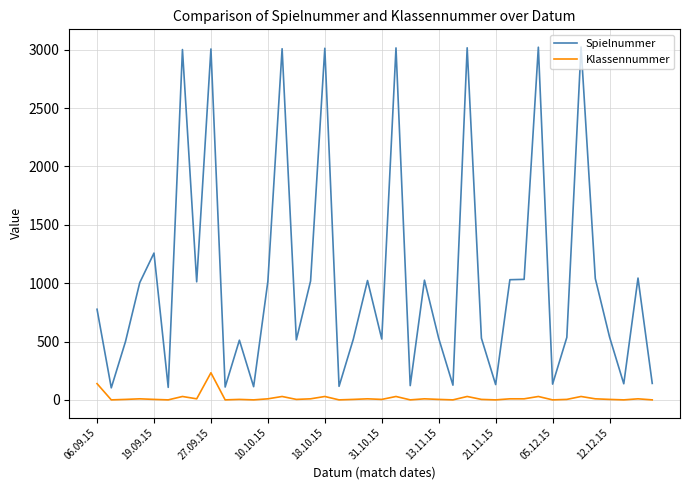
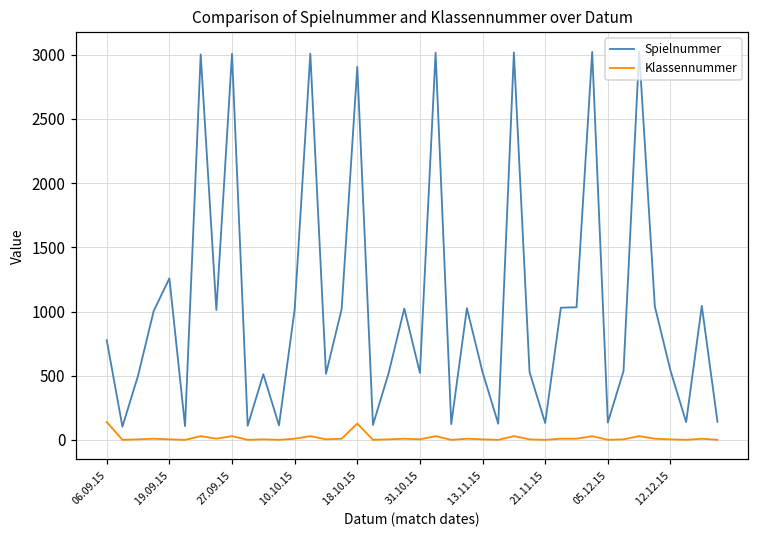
  {
    "Spielnummer": {
      "06.09.15": 780,
      "19.09.15": 1260,
      "27.09.15": 3010,
-     "18.10.15": 3010,
+     "18.10.15": 2910,
      "13.11.15": 530
    },
    "Klassennummer": {
      "06.09.15": 140,
      "19.09.15": 10,
-     "27.09.15": 230,
-     "18.10.15": 30,
+     "27.09.15": 30,
+     "18.10.15": 130,
      "13.11.15": 10
    }
  }
